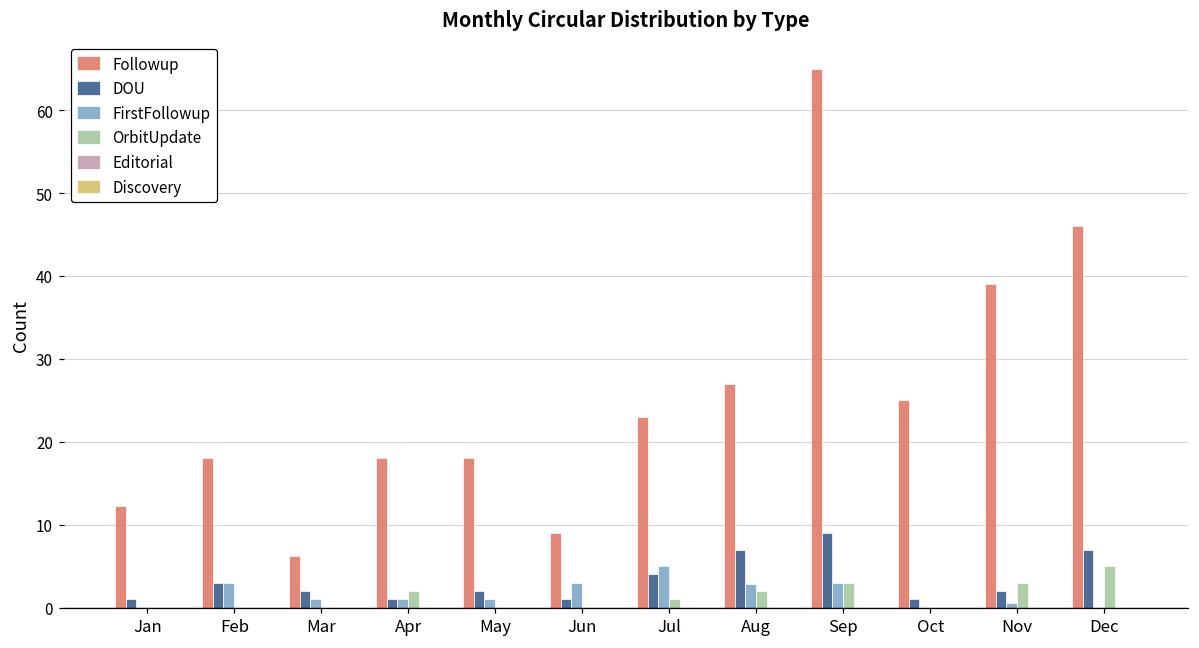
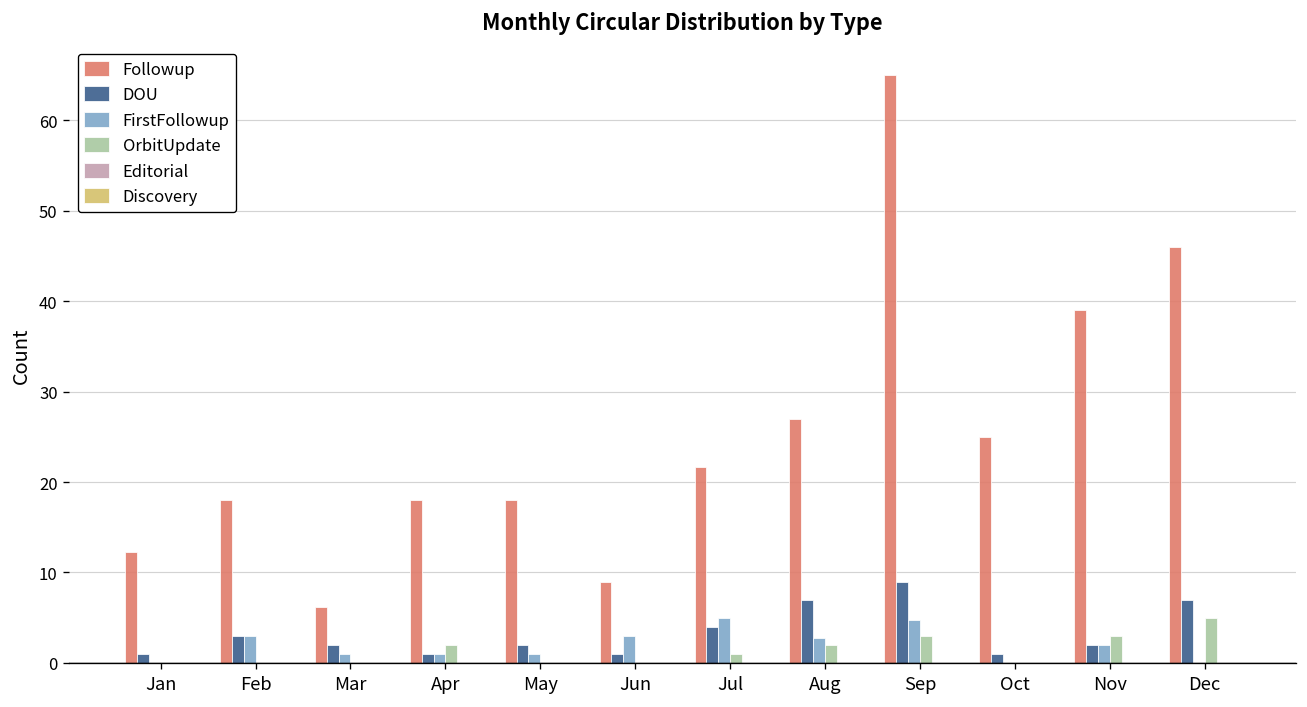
  {
    "Followup": {
      "Jan": 12,
      "Feb": 18,
      "Mar": 6,
      "Apr": 18,
      "May": 18,
      "Jun": 9,
-     "Jul": 23,
+     "Jul": 22,
      "Aug": 27,
      "Sep": 65,
      "Oct": 25,
      "Nov": 39,
      "Dec": 46
    },
    "DOU": {
      "Jan": 1,
      "Feb": 3,
      "Mar": 2,
      "Apr": 1,
      "May": 2,
      "Jun": 1,
      "Jul": 4,
      "Aug": 7,
      "Sep": 9,
      "Oct": 1,
      "Nov": 2,
      "Dec": 7
    },
    "FirstFollowup": {
      "Jan": 0,
      "Feb": 3,
      "Mar": 1,
      "Apr": 1,
      "May": 1,
      "Jun": 3,
      "Jul": 5,
      "Aug": 3,
-     "Sep": 3,
+     "Sep": 5,
      "Oct": 0,
-     "Nov": 1,
+     "Nov": 2,
      "Dec": 0
    },
    "Discovery": {
      "Jan": 0,
      "Feb": 0,
      "Mar": 0,
      "Apr": 0,
      "May": 0,
      "Jun": 0,
      "Jul": 0,
      "Aug": 0,
      "Sep": 0,
      "Oct": 0,
      "Nov": 0,
      "Dec": 0
    }
  }
